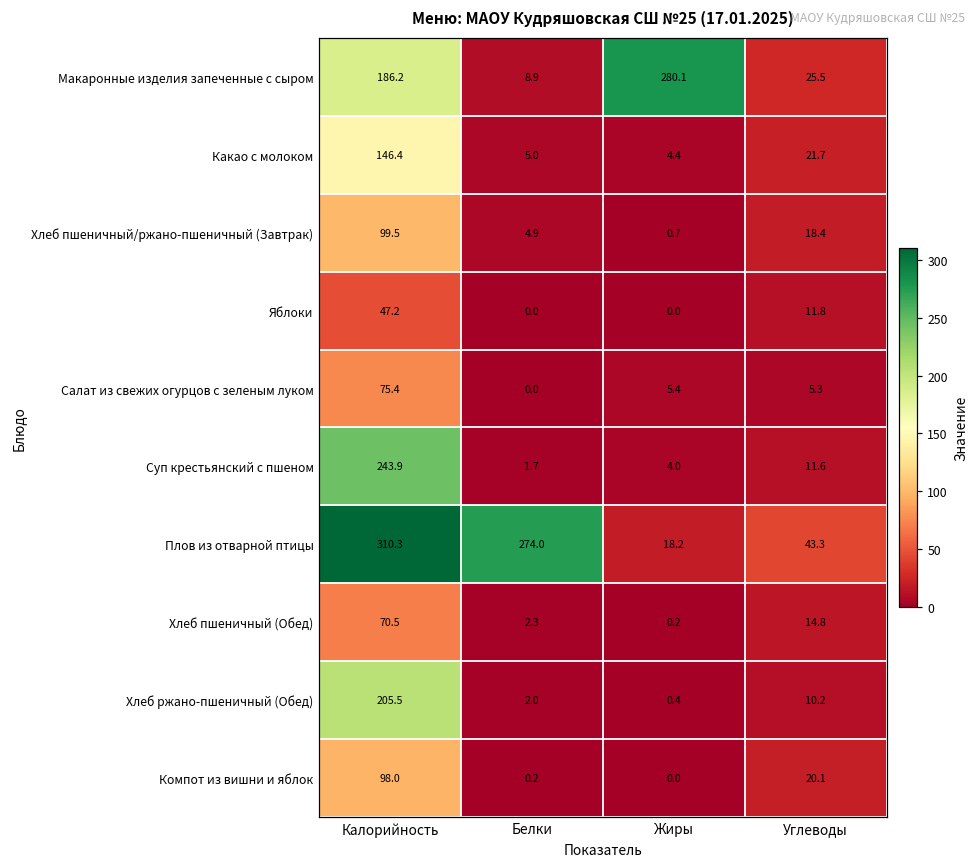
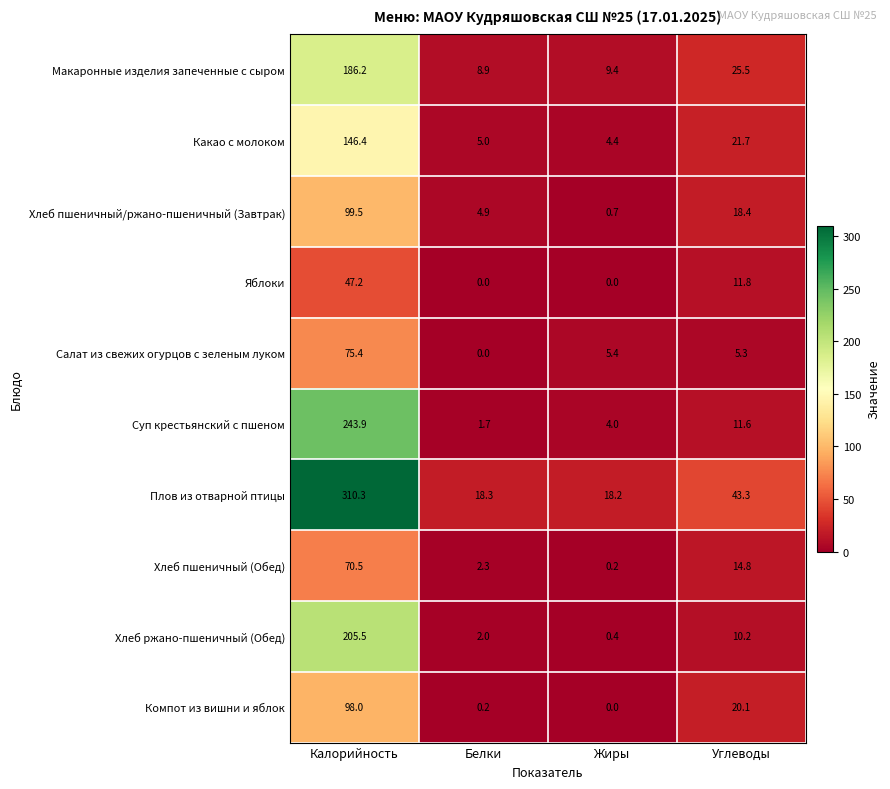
  {
    "Макаронные изделия запеченные с сыром": {
      "Калорийность": 186.2,
      "Белки": 8.9,
-     "Жиры": 280.1,
+     "Жиры": 9.4,
      "Углеводы": 25.5
    },
    "Какао с молоком": {
      "Калорийность": 146.4,
      "Белки": 5.0,
      "Жиры": 4.4,
      "Углеводы": 21.7
    },
    "Хлеб пшеничный/ржано-пшеничный (Завтрак)": {
      "Калорийность": 99.5,
      "Белки": 4.9,
      "Жиры": 0.7,
      "Углеводы": 18.4
    },
    "Яблоки": {
      "Калорийность": 47.2,
      "Белки": 0.0,
      "Жиры": 0.0,
      "Углеводы": 11.8
    },
    "Салат из свежих огурцов с зеленым луком": {
      "Калорийность": 75.4,
      "Белки": 0.0,
      "Жиры": 5.4,
      "Углеводы": 5.3
    },
    "Суп крестьянский с пшеном": {
      "Калорийность": 243.9,
      "Белки": 1.7,
      "Жиры": 4.0,
      "Углеводы": 11.6
    },
    "Плов из отварной птицы": {
      "Калорийность": 310.3,
-     "Белки": 274.0,
+     "Белки": 18.3,
      "Жиры": 18.2,
      "Углеводы": 43.3
    },
    "Хлеб пшеничный (Обед)": {
      "Калорийность": 70.5,
      "Белки": 2.3,
      "Жиры": 0.2,
      "Углеводы": 14.8
    },
    "Хлеб ржано-пшеничный (Обед)": {
      "Калорийность": 205.5,
      "Белки": 2.0,
      "Жиры": 0.4,
      "Углеводы": 10.2
    },
    "Компот из вишни и яблок": {
      "Калорийность": 98.0,
      "Белки": 0.2,
      "Жиры": 0.0,
      "Углеводы": 20.1
    }
  }
